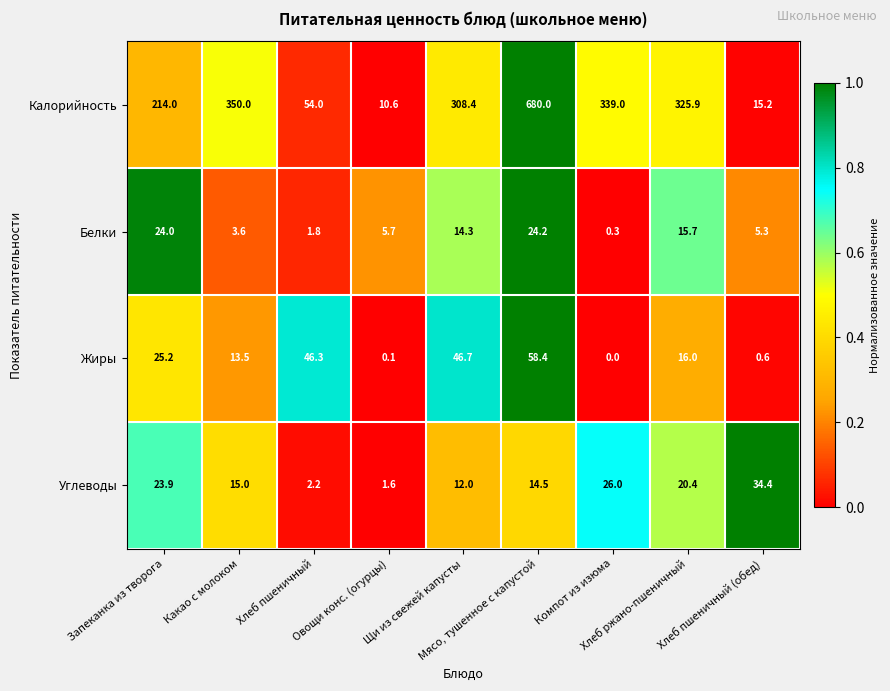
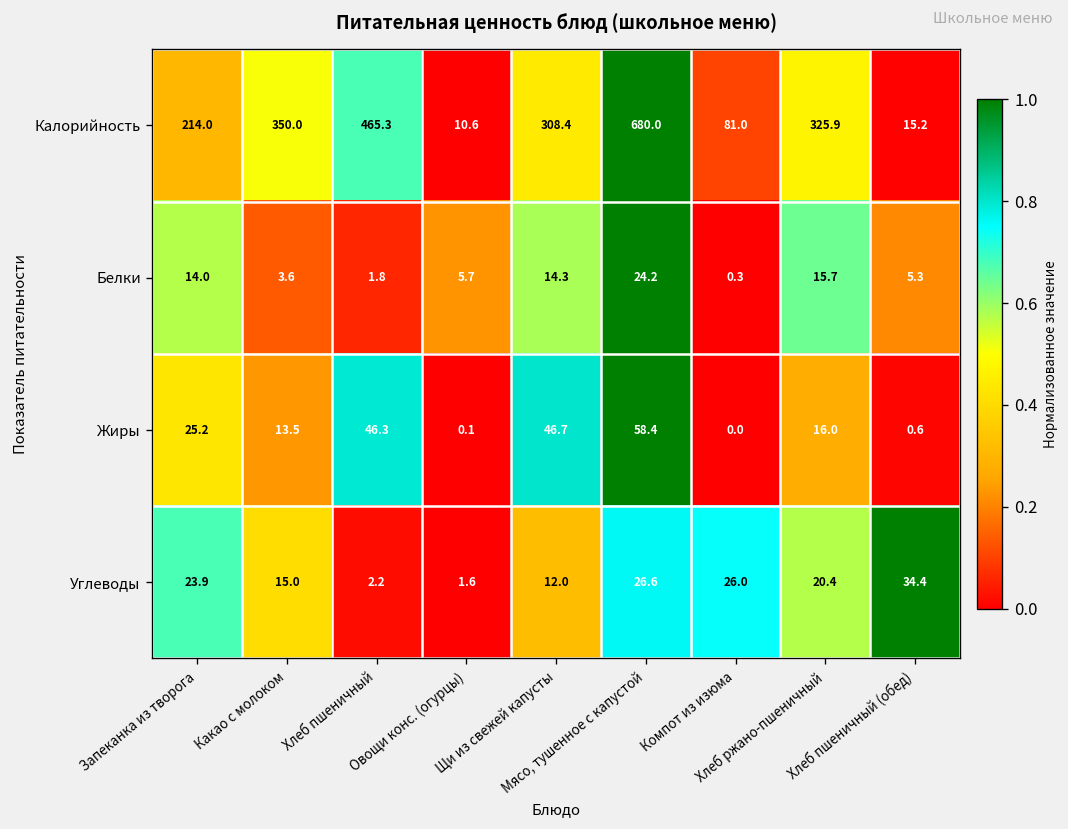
  {
    "Калорийность": {
      "Запеканка из творога": 214.0,
      "Какао с молоком": 350.0,
-     "Хлеб пшеничный": 54.0,
+     "Хлеб пшеничный": 465.3,
      "Овощи конс. (огурцы)": 10.6,
      "Щи из свежей капусты": 308.4,
      "Мясо, тушенное с капустой": 680.0,
-     "Компот из изюма": 339.0,
+     "Компот из изюма": 81.0,
      "Хлеб ржано-пшеничный": 325.9,
      "Хлеб пшеничный (обед)": 15.2
    },
    "Белки": {
-     "Запеканка из творога": 24.0,
+     "Запеканка из творога": 14.0,
      "Какао с молоком": 3.6,
      "Хлеб пшеничный": 1.8,
      "Овощи конс. (огурцы)": 5.7,
      "Щи из свежей капусты": 14.3,
      "Мясо, тушенное с капустой": 24.2,
      "Компот из изюма": 0.3,
      "Хлеб ржано-пшеничный": 15.7,
      "Хлеб пшеничный (обед)": 5.3
    },
    "Жиры": {
      "Запеканка из творога": 25.2,
      "Какао с молоком": 13.5,
      "Хлеб пшеничный": 46.3,
      "Овощи конс. (огурцы)": 0.1,
      "Щи из свежей капусты": 46.7,
      "Мясо, тушенное с капустой": 58.4,
      "Компот из изюма": 0.0,
      "Хлеб ржано-пшеничный": 16.0,
      "Хлеб пшеничный (обед)": 0.6
    },
    "Углеводы": {
      "Запеканка из творога": 23.9,
      "Какао с молоком": 15.0,
      "Хлеб пшеничный": 2.2,
      "Овощи конс. (огурцы)": 1.6,
      "Щи из свежей капусты": 12.0,
-     "Мясо, тушенное с капустой": 14.5,
+     "Мясо, тушенное с капустой": 26.6,
      "Компот из изюма": 26.0,
      "Хлеб ржано-пшеничный": 20.4,
      "Хлеб пшеничный (обед)": 34.4
    }
  }
